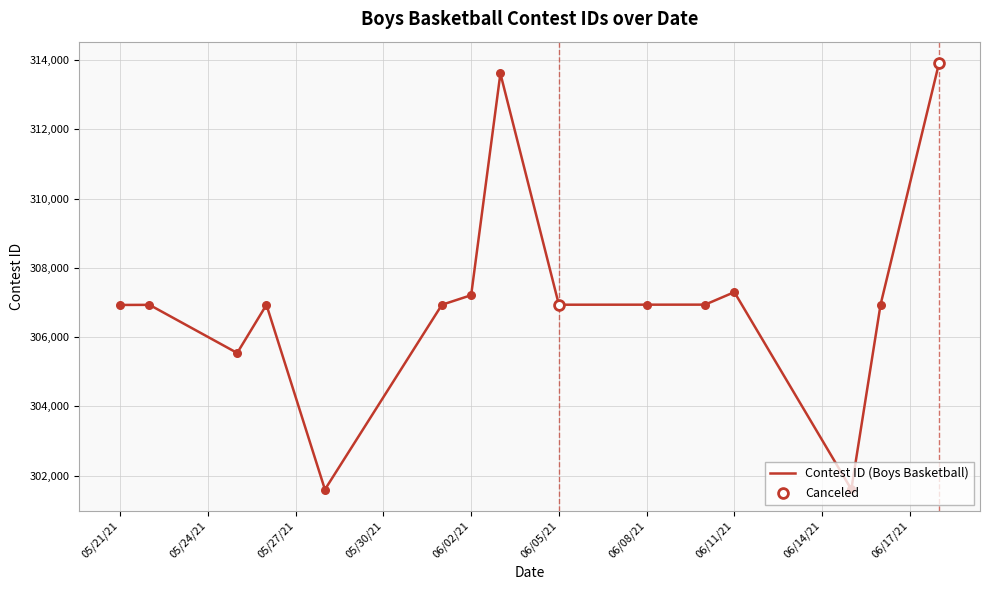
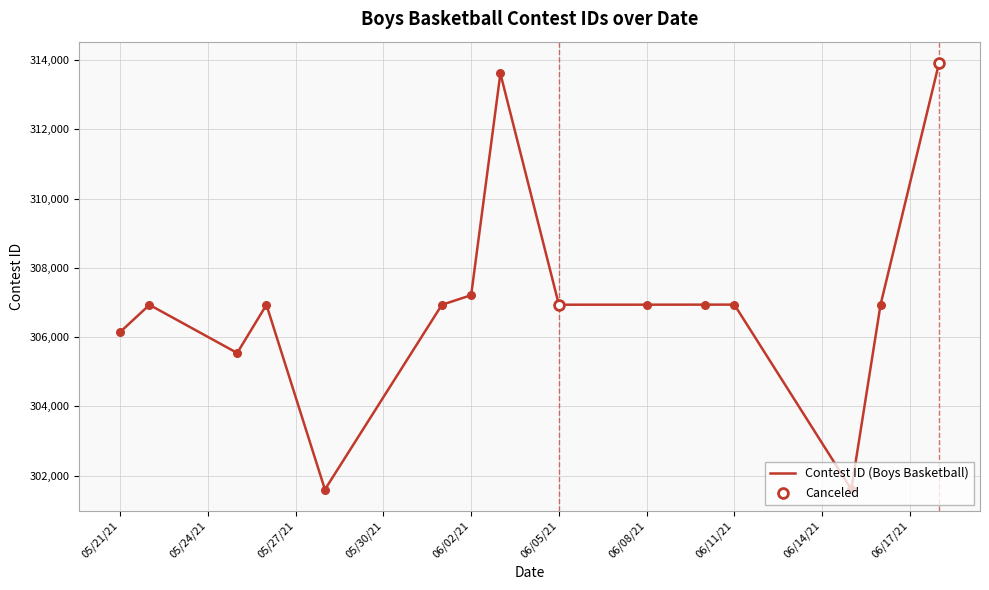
  {
    "Contest ID (Boys Basketball)": {
-     "05/21/21": "306,900",
+     "05/21/21": "306,100",
      "06/02/21": "307,200",
      "06/08/21": "306,900",
-     "06/11/21": "307,300"
+     "06/11/21": "306,900"
    }
  }
